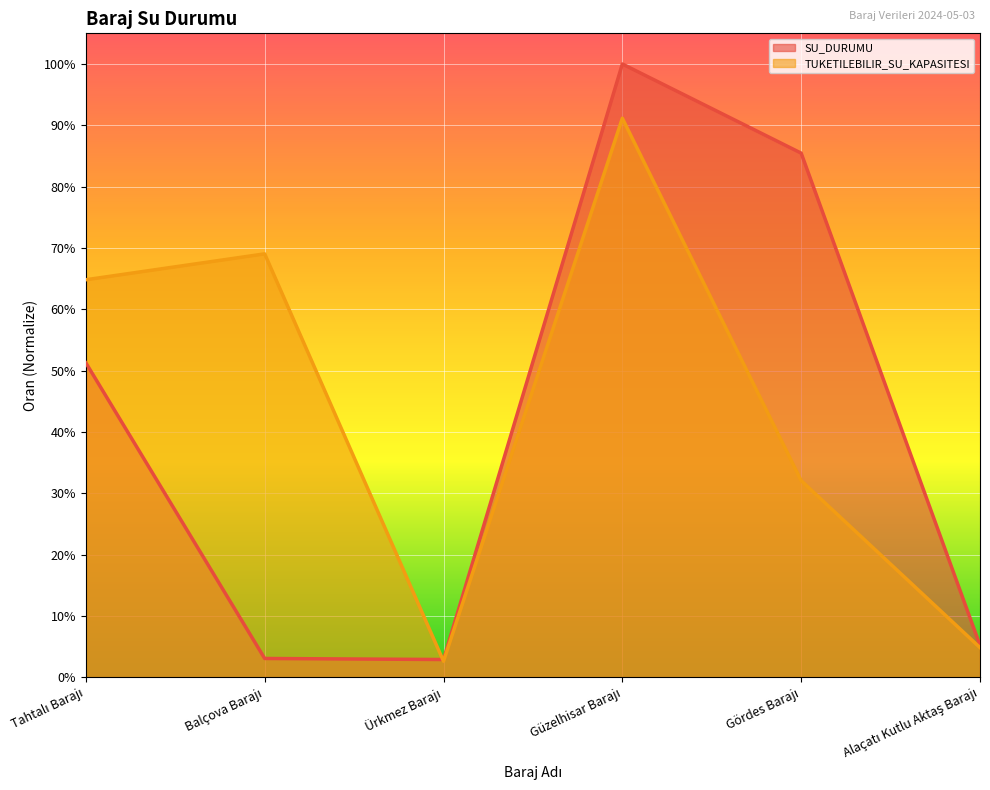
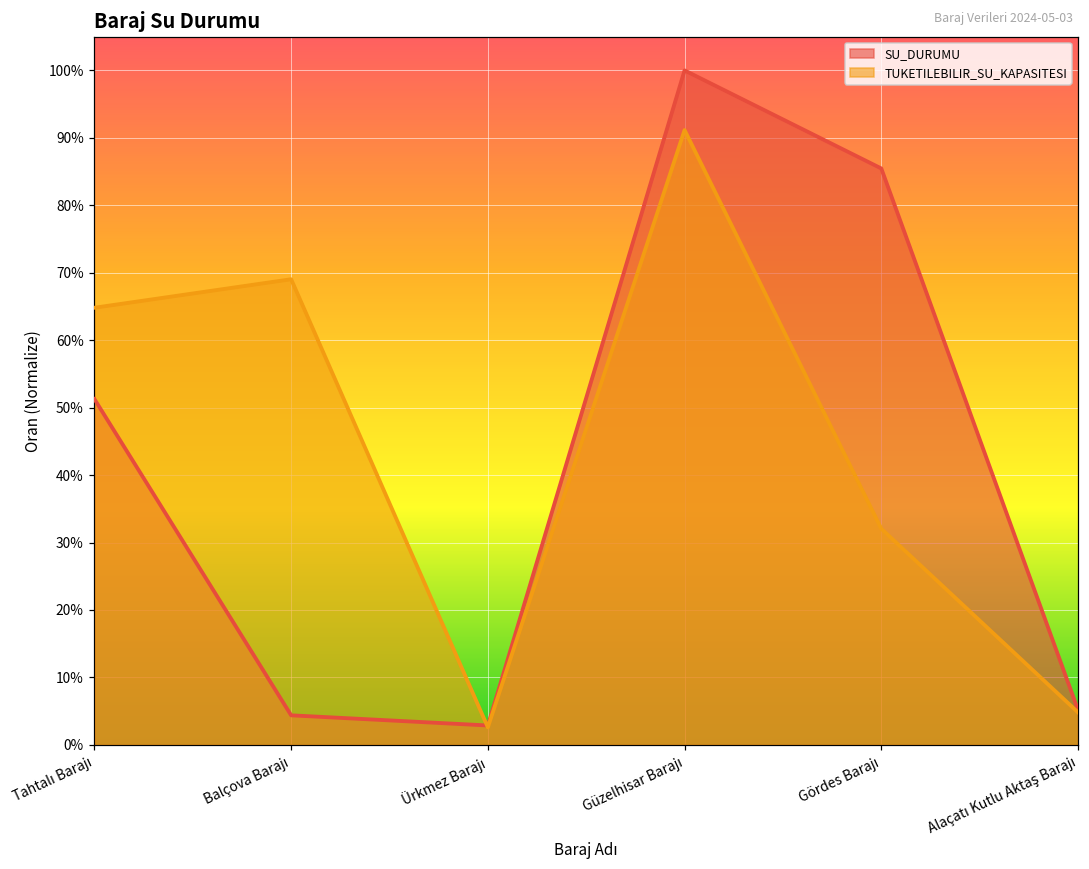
  {
    "SU_DURUMU": {
      "Tahtalı Barajı": "51%",
-     "Balçova Barajı": "3%",
+     "Balçova Barajı": "4%",
      "Güzelhisar Barajı": "100%",
      "Gördes Barajı": "85%"
    },
    "TUKETILEBILIR_SU_KAPASITESI": {
      "Tahtalı Barajı": "65%",
      "Balçova Barajı": "69%",
      "Güzelhisar Barajı": "91%",
      "Gördes Barajı": "32%"
    }
  }
